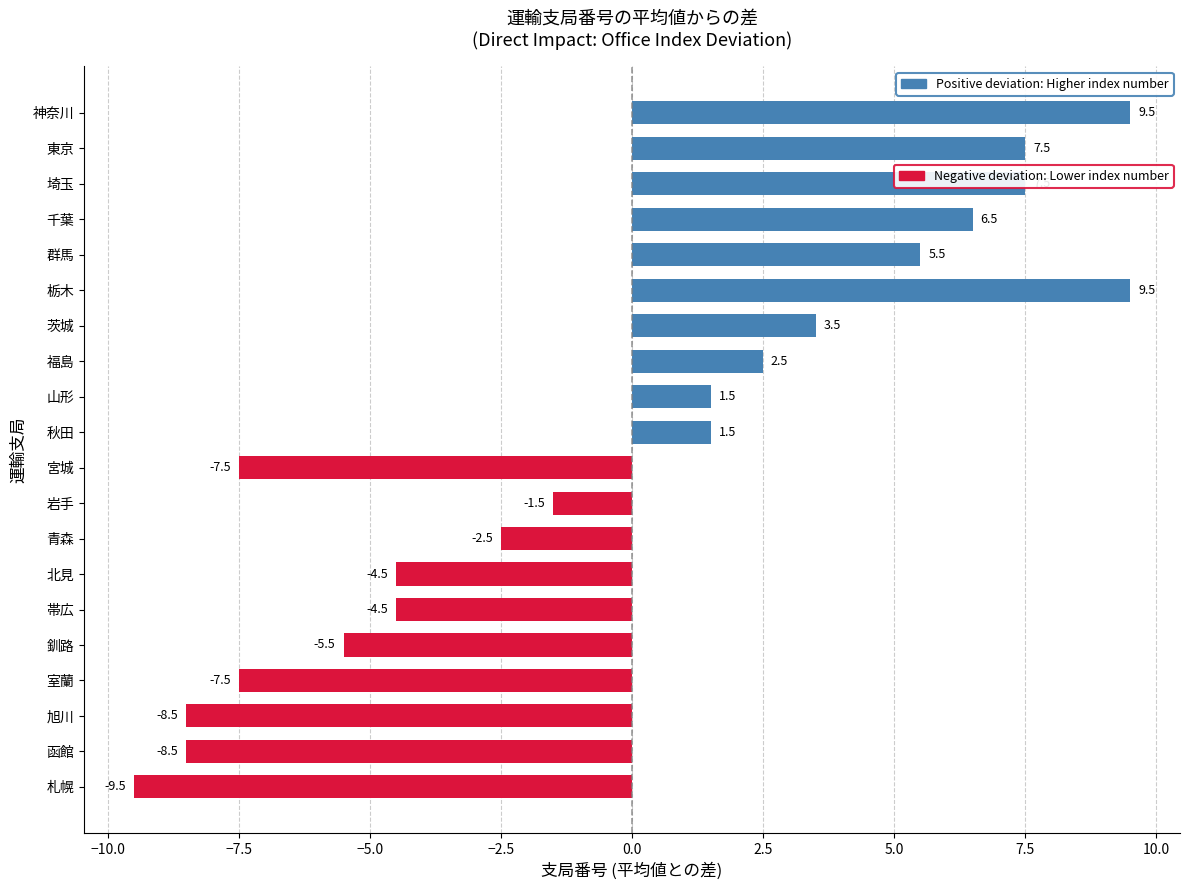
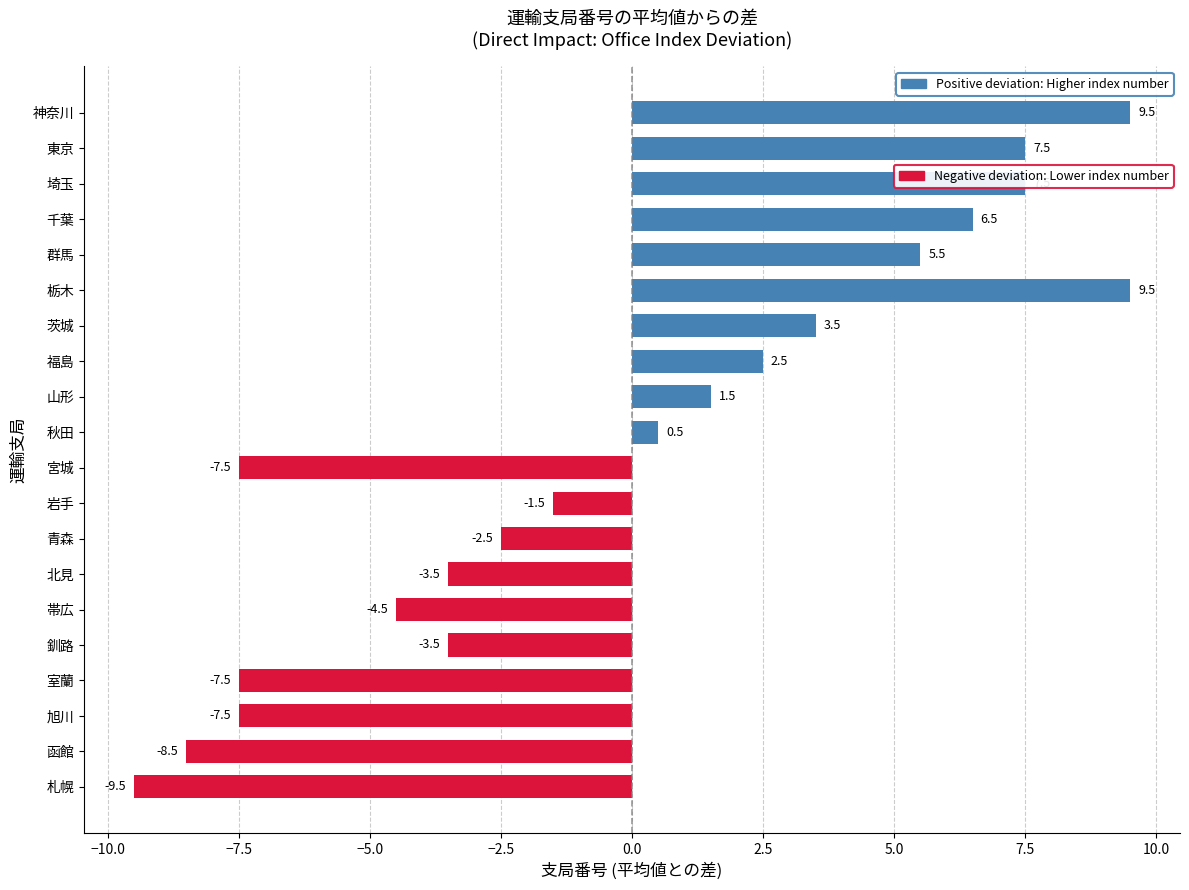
  {
    "神奈川": 9.5,
    "東京": 7.5,
    "千葉": 6.5,
    "群馬": 5.5,
    "栃木": 9.5,
    "茨城": 3.5,
    "福島": 2.5,
    "山形": 1.5,
-   "秋田": 1.5,
+   "秋田": 0.5,
    "宮城": -7.5,
    "岩手": -1.5,
    "青森": -2.5,
-   "北見": -4.5,
+   "北見": -3.5,
    "帯広": -4.5,
-   "釧路": -5.5,
+   "釧路": -3.5,
    "室蘭": -7.5,
-   "旭川": -8.5,
+   "旭川": -7.5,
    "函館": -8.5,
    "札幌": -9.5
  }
